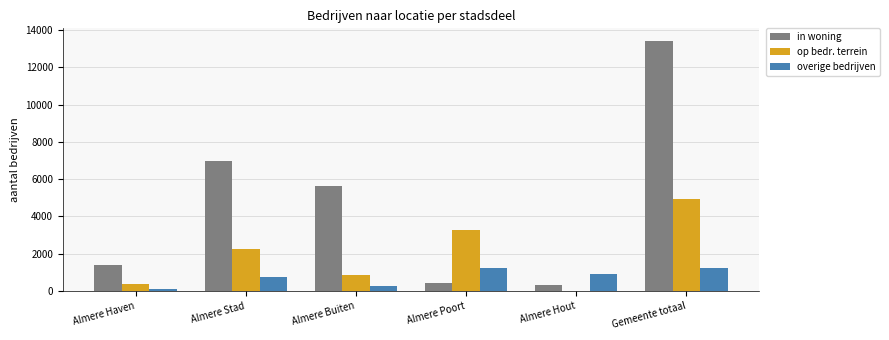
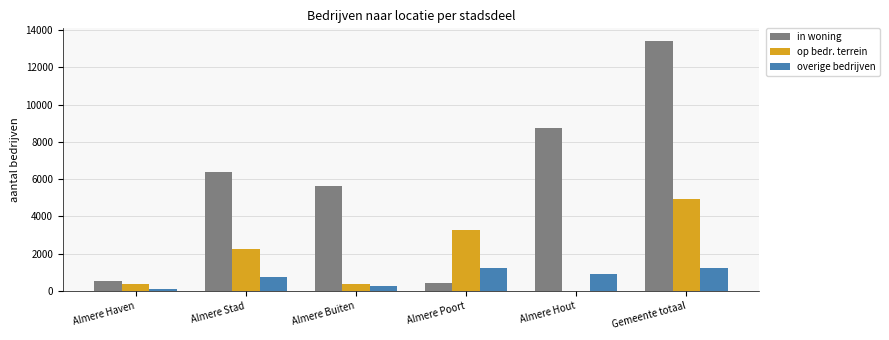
  {
    "in woning": {
-     "Almere Haven": 1400,
-     "Almere Stad": 7000,
+     "Almere Haven": 500,
+     "Almere Stad": 6400,
      "Almere Buiten": 5600,
      "Almere Poort": 400,
-     "Almere Hout": 300,
+     "Almere Hout": 8700,
      "Gemeente totaal": 13400
    },
    "op bedr. terrein": {
      "Almere Haven": 400,
      "Almere Stad": 2200,
-     "Almere Buiten": 800,
+     "Almere Buiten": 400,
      "Almere Poort": 3300,
      "Gemeente totaal": 4900
    },
    "overige bedrijven": {
      "Almere Stad": 800,
      "Almere Buiten": 200,
      "Almere Poort": 1200,
      "Almere Hout": 900,
      "Gemeente totaal": 1200
    }
  }
